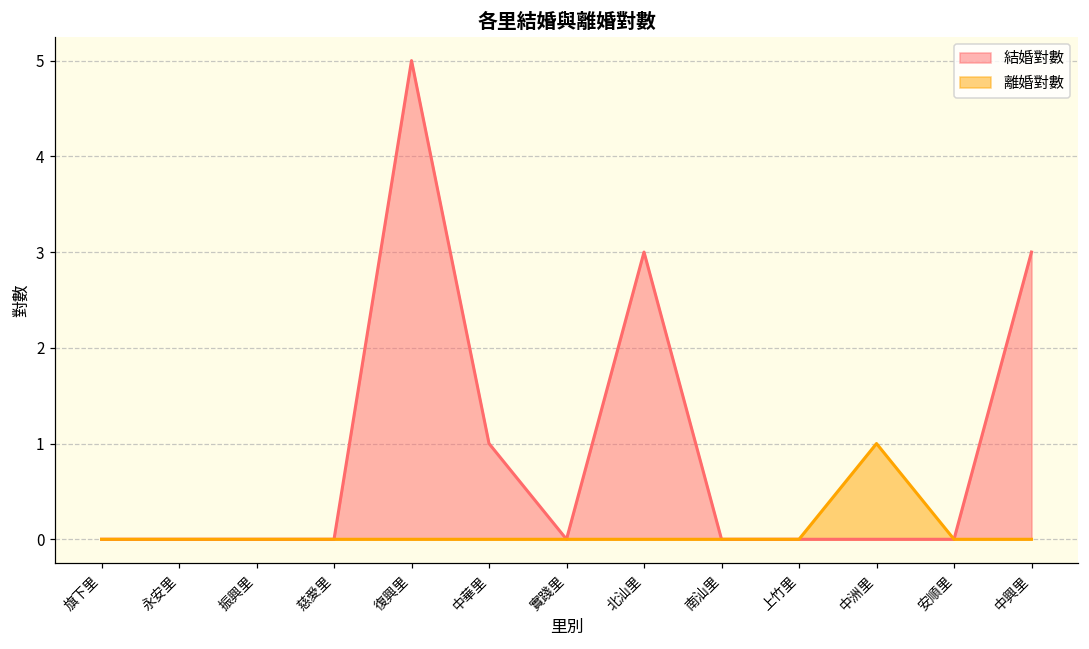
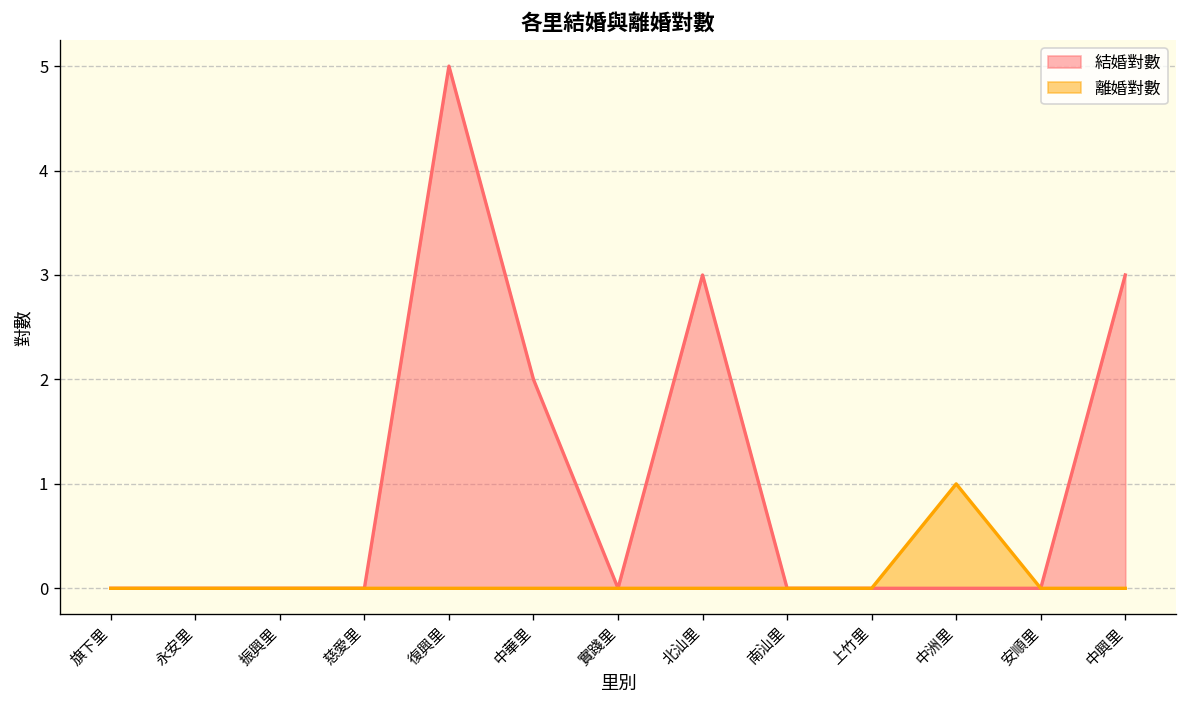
  {
    "結婚對數": {
      "復興里": 5,
-     "中華里": 1,
+     "中華里": 2,
      "北汕里": 3,
      "中洲里": 0,
      "中興里": 3
    },
    "離婚對數": {
      "復興里": 0,
      "中華里": 0,
      "北汕里": 0,
      "中洲里": 1,
      "中興里": 0
    }
  }
